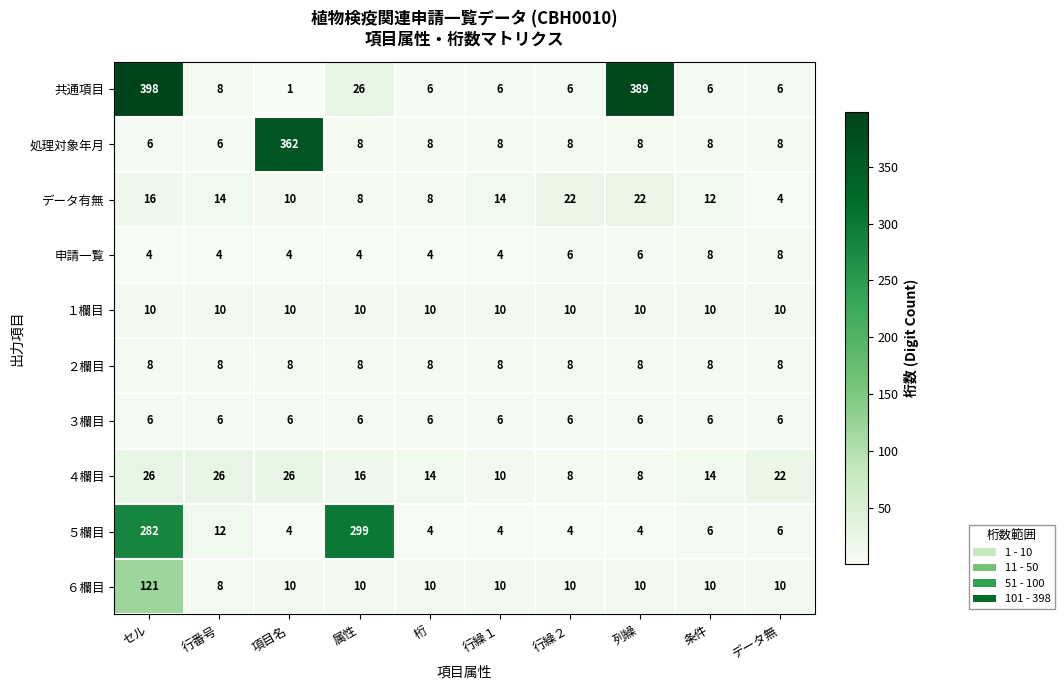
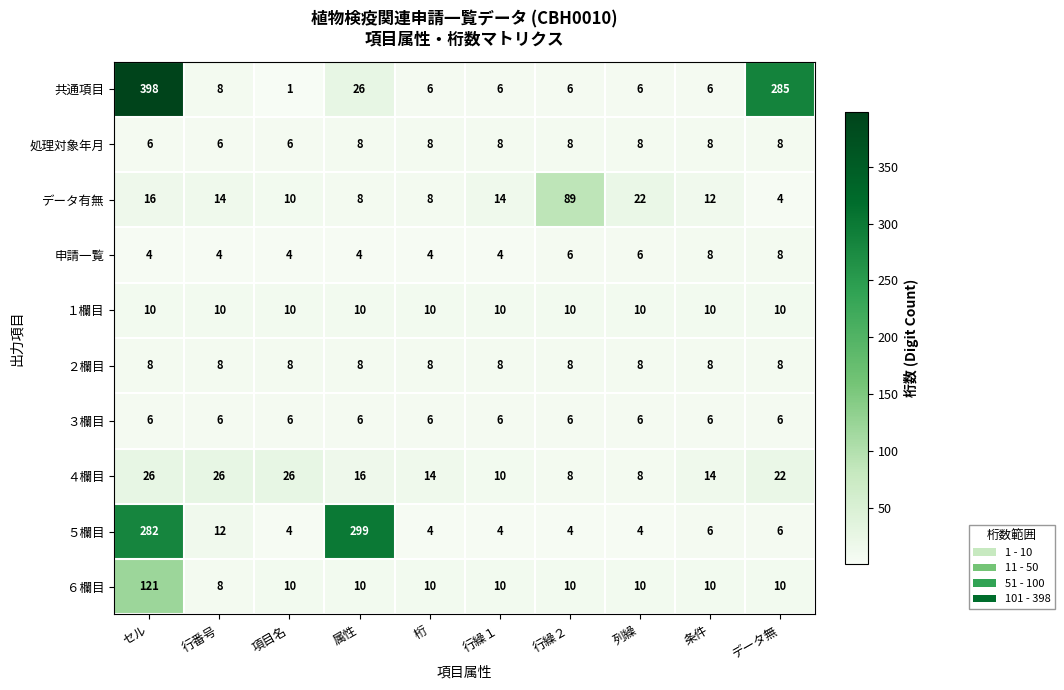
  {
    "共通項目": {
      "セル": 398,
      "行番号": 8,
      "項目名": 1,
      "属性": 26,
      "桁": 6,
      "行繰１": 6,
      "行繰２": 6,
-     "列繰": 389,
+     "列繰": 6,
      "条件": 6,
-     "データ無": 6
+     "データ無": 285
    },
    "処理対象年月": {
      "セル": 6,
      "行番号": 6,
-     "項目名": 362,
+     "項目名": 6,
      "属性": 8,
      "桁": 8,
      "行繰１": 8,
      "行繰２": 8,
      "列繰": 8,
      "条件": 8,
      "データ無": 8
    },
    "データ有無": {
      "セル": 16,
      "行番号": 14,
      "項目名": 10,
      "属性": 8,
      "桁": 8,
      "行繰１": 14,
-     "行繰２": 22,
+     "行繰２": 89,
      "列繰": 22,
      "条件": 12,
      "データ無": 4
    },
    "申請一覧": {
      "セル": 4,
      "行番号": 4,
      "項目名": 4,
      "属性": 4,
      "桁": 4,
      "行繰１": 4,
      "行繰２": 6,
      "列繰": 6,
      "条件": 8,
      "データ無": 8
    },
    "１欄目": {
      "セル": 10,
      "行番号": 10,
      "項目名": 10,
      "属性": 10,
      "桁": 10,
      "行繰１": 10,
      "行繰２": 10,
      "列繰": 10,
      "条件": 10,
      "データ無": 10
    },
    "２欄目": {
      "セル": 8,
      "行番号": 8,
      "項目名": 8,
      "属性": 8,
      "桁": 8,
      "行繰１": 8,
      "行繰２": 8,
      "列繰": 8,
      "条件": 8,
      "データ無": 8
    },
    "３欄目": {
      "セル": 6,
      "行番号": 6,
      "項目名": 6,
      "属性": 6,
      "桁": 6,
      "行繰１": 6,
      "行繰２": 6,
      "列繰": 6,
      "条件": 6,
      "データ無": 6
    },
    "４欄目": {
      "セル": 26,
      "行番号": 26,
      "項目名": 26,
      "属性": 16,
      "桁": 14,
      "行繰１": 10,
      "行繰２": 8,
      "列繰": 8,
      "条件": 14,
      "データ無": 22
    },
    "５欄目": {
      "セル": 282,
      "行番号": 12,
      "項目名": 4,
      "属性": 299,
      "桁": 4,
      "行繰１": 4,
      "行繰２": 4,
      "列繰": 4,
      "条件": 6,
      "データ無": 6
    },
    "６欄目": {
      "セル": 121,
      "行番号": 8,
      "項目名": 10,
      "属性": 10,
      "桁": 10,
      "行繰１": 10,
      "行繰２": 10,
      "列繰": 10,
      "条件": 10,
      "データ無": 10
    }
  }
